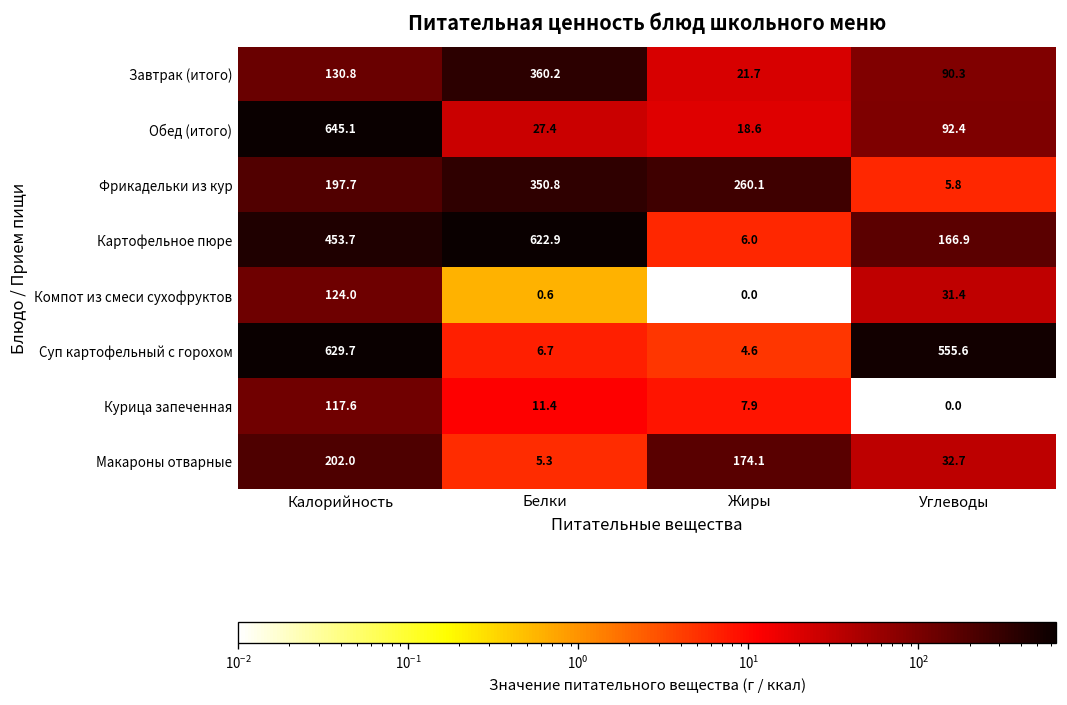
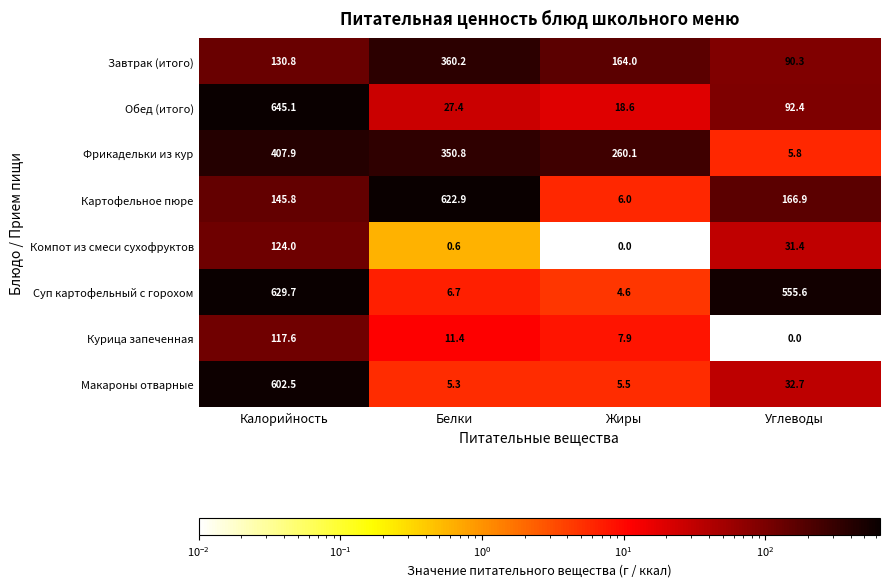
  {
    "Завтрак (итого)": {
      "Калорийность": 130.8,
      "Белки": 360.2,
-     "Жиры": 21.7,
+     "Жиры": 164.0,
      "Углеводы": 90.3
    },
    "Обед (итого)": {
      "Калорийность": 645.1,
      "Белки": 27.4,
      "Жиры": 18.6,
      "Углеводы": 92.4
    },
    "Фрикадельки из кур": {
-     "Калорийность": 197.7,
+     "Калорийность": 407.9,
      "Белки": 350.8,
      "Жиры": 260.1,
      "Углеводы": 5.8
    },
    "Картофельное пюре": {
-     "Калорийность": 453.7,
+     "Калорийность": 145.8,
      "Белки": 622.9,
      "Жиры": 6.0,
      "Углеводы": 166.9
    },
    "Компот из смеси сухофруктов": {
      "Калорийность": 124.0,
      "Белки": 0.6,
      "Жиры": 0.0,
      "Углеводы": 31.4
    },
    "Суп картофельный с горохом": {
      "Калорийность": 629.7,
      "Белки": 6.7,
      "Жиры": 4.6,
      "Углеводы": 555.6
    },
    "Курица запеченная": {
      "Калорийность": 117.6,
      "Белки": 11.4,
      "Жиры": 7.9,
      "Углеводы": 0.0
    },
    "Макароны отварные": {
-     "Калорийность": 202.0,
+     "Калорийность": 602.5,
      "Белки": 5.3,
-     "Жиры": 174.1,
+     "Жиры": 5.5,
      "Углеводы": 32.7
    }
  }
